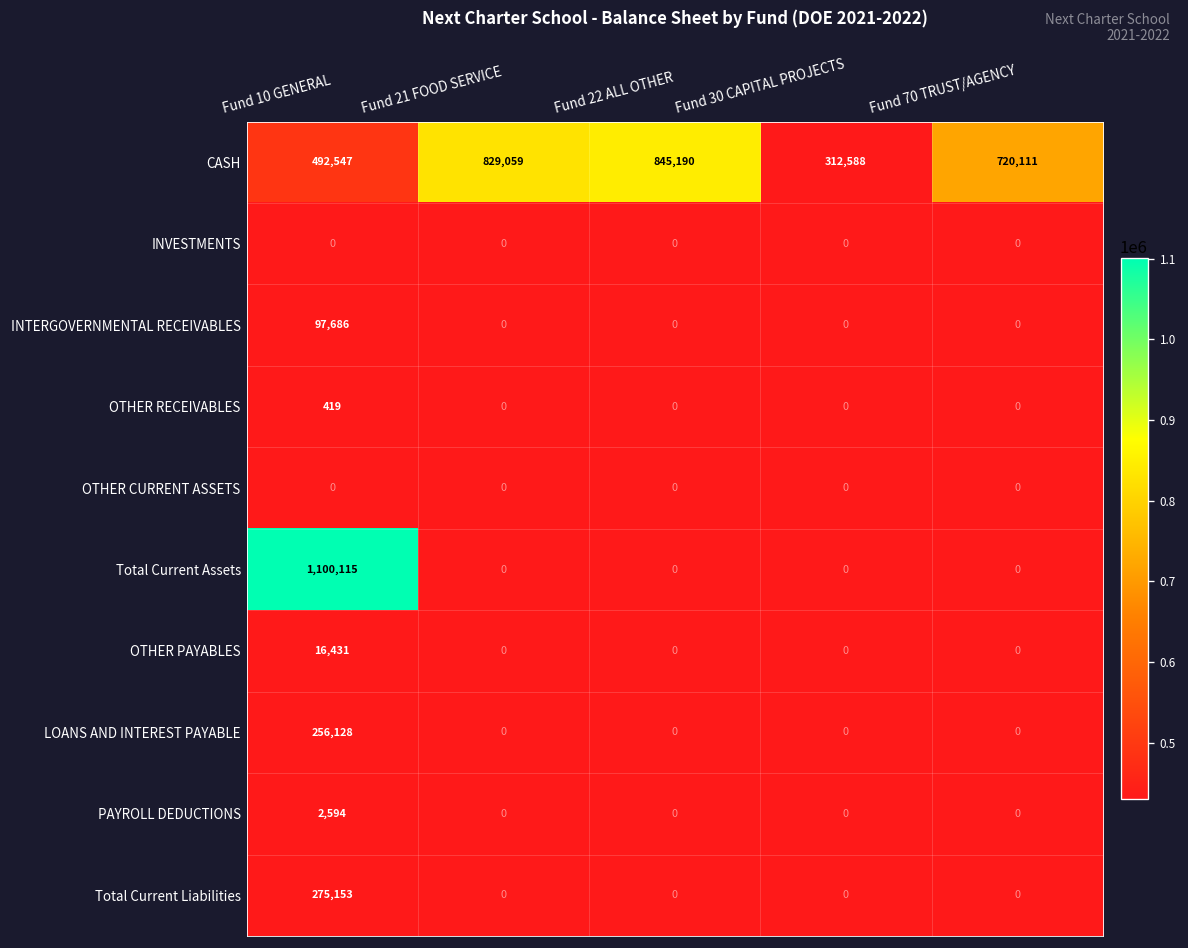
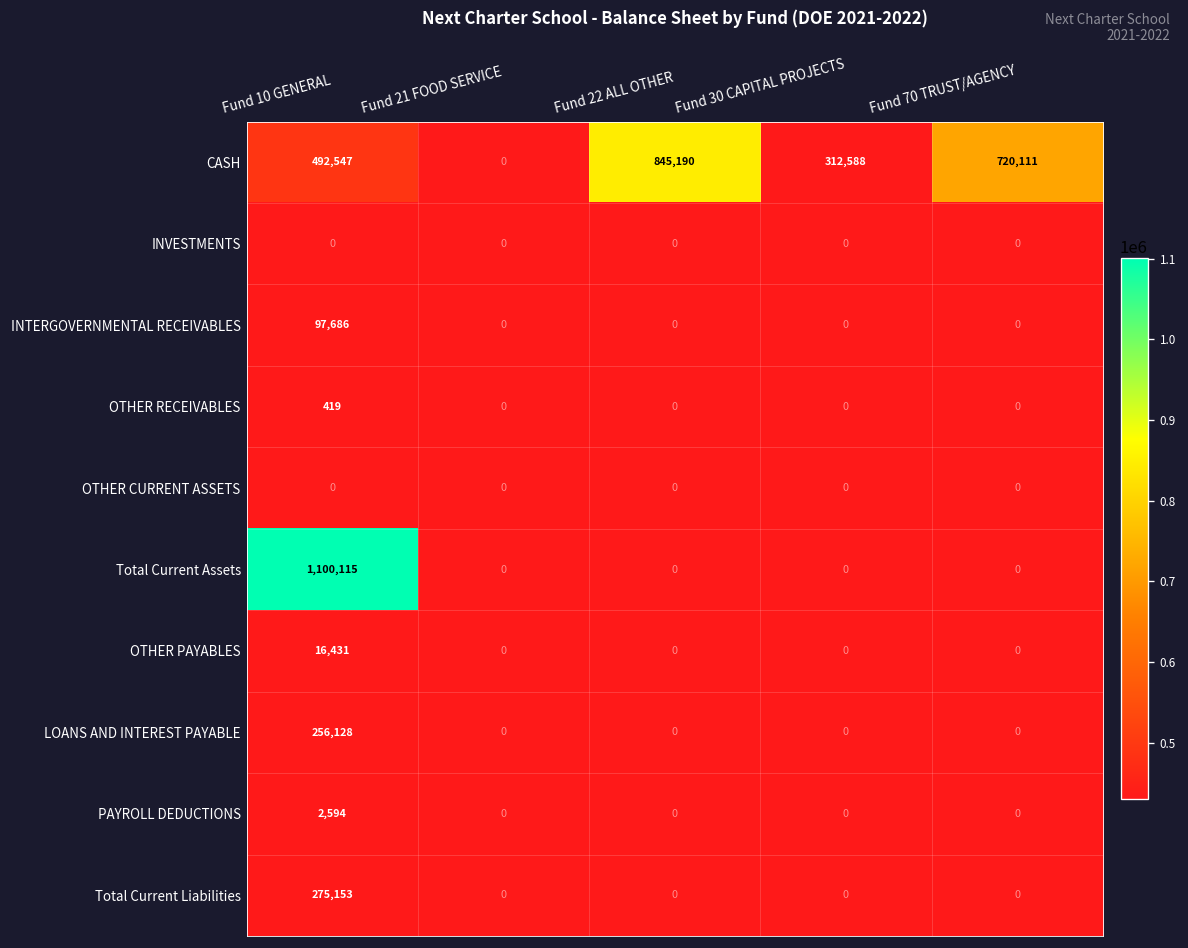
  {
    "CASH": {
      "Fund 10 GENERAL": "492,547",
-     "Fund 21 FOOD SERVICE": "829,059",
+     "Fund 21 FOOD SERVICE": "0",
      "Fund 22 ALL OTHER": "845,190",
      "Fund 30 CAPITAL PROJECTS": "312,588",
      "Fund 70 TRUST/AGENCY": "720,111"
    },
    "INVESTMENTS": {
      "Fund 10 GENERAL": "0",
      "Fund 21 FOOD SERVICE": "0",
      "Fund 22 ALL OTHER": "0",
      "Fund 30 CAPITAL PROJECTS": "0",
      "Fund 70 TRUST/AGENCY": "0"
    },
    "INTERGOVERNMENTAL RECEIVABLES": {
      "Fund 10 GENERAL": "97,686",
      "Fund 21 FOOD SERVICE": "0",
      "Fund 22 ALL OTHER": "0",
      "Fund 30 CAPITAL PROJECTS": "0",
      "Fund 70 TRUST/AGENCY": "0"
    },
    "OTHER RECEIVABLES": {
      "Fund 10 GENERAL": "419",
      "Fund 21 FOOD SERVICE": "0",
      "Fund 22 ALL OTHER": "0",
      "Fund 30 CAPITAL PROJECTS": "0",
      "Fund 70 TRUST/AGENCY": "0"
    },
    "OTHER CURRENT ASSETS": {
      "Fund 10 GENERAL": "0",
      "Fund 21 FOOD SERVICE": "0",
      "Fund 22 ALL OTHER": "0",
      "Fund 30 CAPITAL PROJECTS": "0",
      "Fund 70 TRUST/AGENCY": "0"
    },
    "Total Current Assets": {
      "Fund 10 GENERAL": "1,100,115",
      "Fund 21 FOOD SERVICE": "0",
      "Fund 22 ALL OTHER": "0",
      "Fund 30 CAPITAL PROJECTS": "0",
      "Fund 70 TRUST/AGENCY": "0"
    },
    "OTHER PAYABLES": {
      "Fund 10 GENERAL": "16,431",
      "Fund 21 FOOD SERVICE": "0",
      "Fund 22 ALL OTHER": "0",
      "Fund 30 CAPITAL PROJECTS": "0",
      "Fund 70 TRUST/AGENCY": "0"
    },
    "LOANS AND INTEREST PAYABLE": {
      "Fund 10 GENERAL": "256,128",
      "Fund 21 FOOD SERVICE": "0",
      "Fund 22 ALL OTHER": "0",
      "Fund 30 CAPITAL PROJECTS": "0",
      "Fund 70 TRUST/AGENCY": "0"
    },
    "PAYROLL DEDUCTIONS": {
      "Fund 10 GENERAL": "2,594",
      "Fund 21 FOOD SERVICE": "0",
      "Fund 22 ALL OTHER": "0",
      "Fund 30 CAPITAL PROJECTS": "0",
      "Fund 70 TRUST/AGENCY": "0"
    },
    "Total Current Liabilities": {
      "Fund 10 GENERAL": "275,153",
      "Fund 21 FOOD SERVICE": "0",
      "Fund 22 ALL OTHER": "0",
      "Fund 30 CAPITAL PROJECTS": "0",
      "Fund 70 TRUST/AGENCY": "0"
    }
  }
